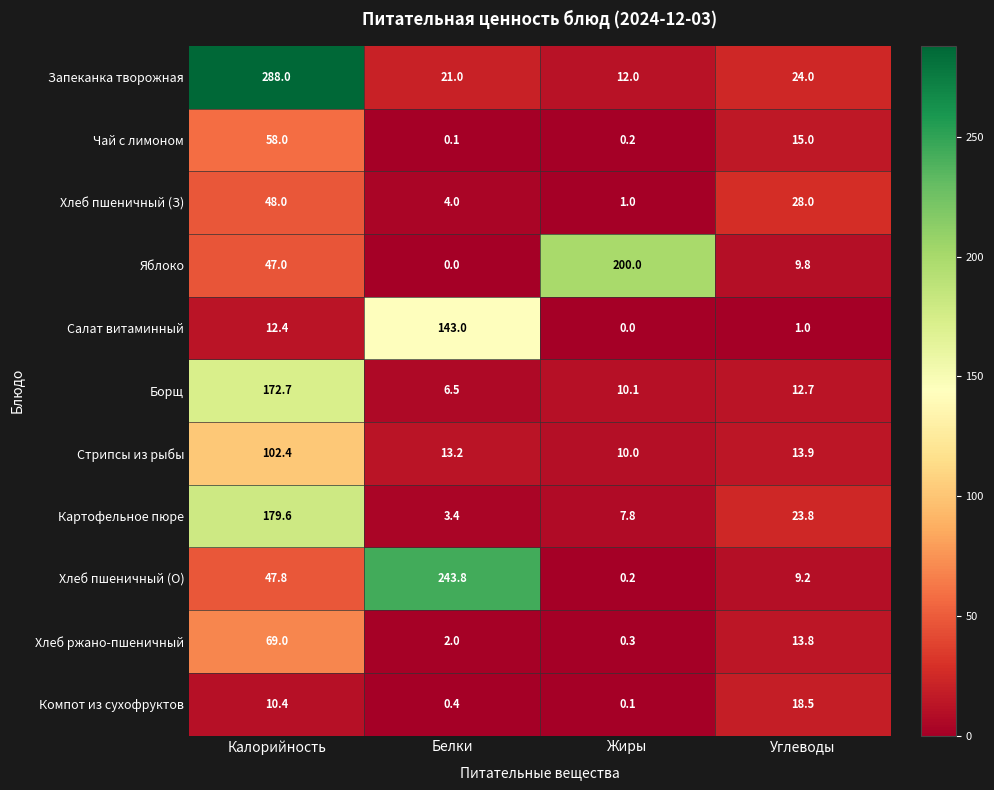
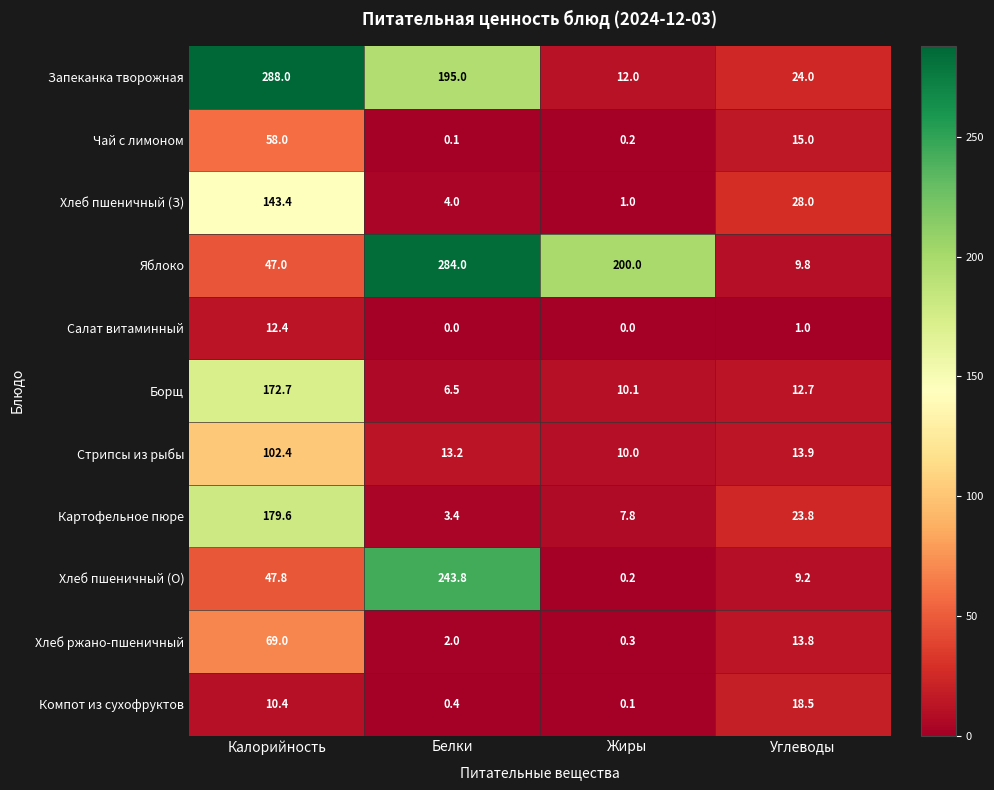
  {
    "Запеканка творожная": {
      "Калорийность": 288.0,
-     "Белки": 21.0,
+     "Белки": 195.0,
      "Жиры": 12.0,
      "Углеводы": 24.0
    },
    "Чай с лимоном": {
      "Калорийность": 58.0,
      "Белки": 0.1,
      "Жиры": 0.2,
      "Углеводы": 15.0
    },
    "Хлеб пшеничный (З)": {
-     "Калорийность": 48.0,
+     "Калорийность": 143.4,
      "Белки": 4.0,
      "Жиры": 1.0,
      "Углеводы": 28.0
    },
    "Яблоко": {
      "Калорийность": 47.0,
-     "Белки": 0.0,
+     "Белки": 284.0,
      "Жиры": 200.0,
      "Углеводы": 9.8
    },
    "Салат витаминный": {
      "Калорийность": 12.4,
-     "Белки": 143.0,
+     "Белки": 0.0,
      "Жиры": 0.0,
      "Углеводы": 1.0
    },
    "Борщ": {
      "Калорийность": 172.7,
      "Белки": 6.5,
      "Жиры": 10.1,
      "Углеводы": 12.7
    },
    "Стрипсы из рыбы": {
      "Калорийность": 102.4,
      "Белки": 13.2,
      "Жиры": 10.0,
      "Углеводы": 13.9
    },
    "Картофельное пюре": {
      "Калорийность": 179.6,
      "Белки": 3.4,
      "Жиры": 7.8,
      "Углеводы": 23.8
    },
    "Хлеб пшеничный (О)": {
      "Калорийность": 47.8,
      "Белки": 243.8,
      "Жиры": 0.2,
      "Углеводы": 9.2
    },
    "Хлеб ржано-пшеничный": {
      "Калорийность": 69.0,
      "Белки": 2.0,
      "Жиры": 0.3,
      "Углеводы": 13.8
    },
    "Компот из сухофруктов": {
      "Калорийность": 10.4,
      "Белки": 0.4,
      "Жиры": 0.1,
      "Углеводы": 18.5
    }
  }
